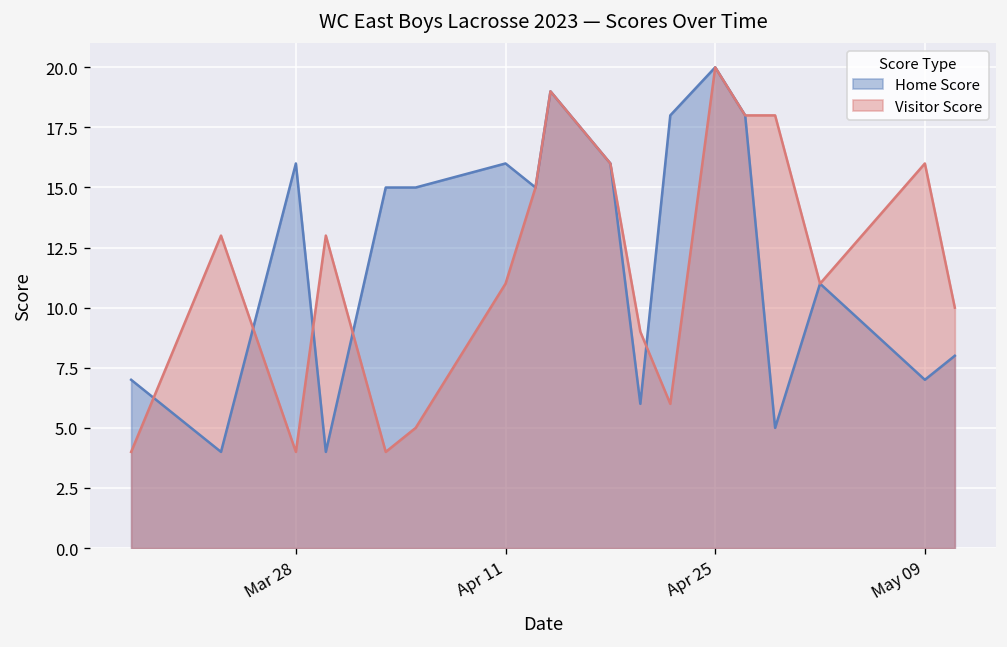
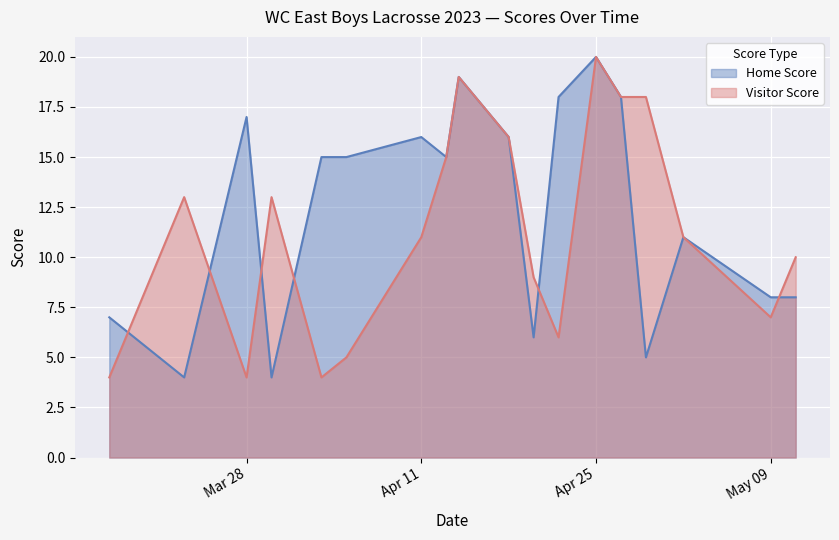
  {
    "Home Score": {
-     "Mar 28": 16,
+     "Mar 28": 17,
      "Apr 11": 16,
-     "May 09": 7
+     "May 09": 8
    },
    "Visitor Score": {
      "Mar 28": 4,
      "Apr 11": 11,
-     "May 09": 16
+     "May 09": 7
    }
  }
